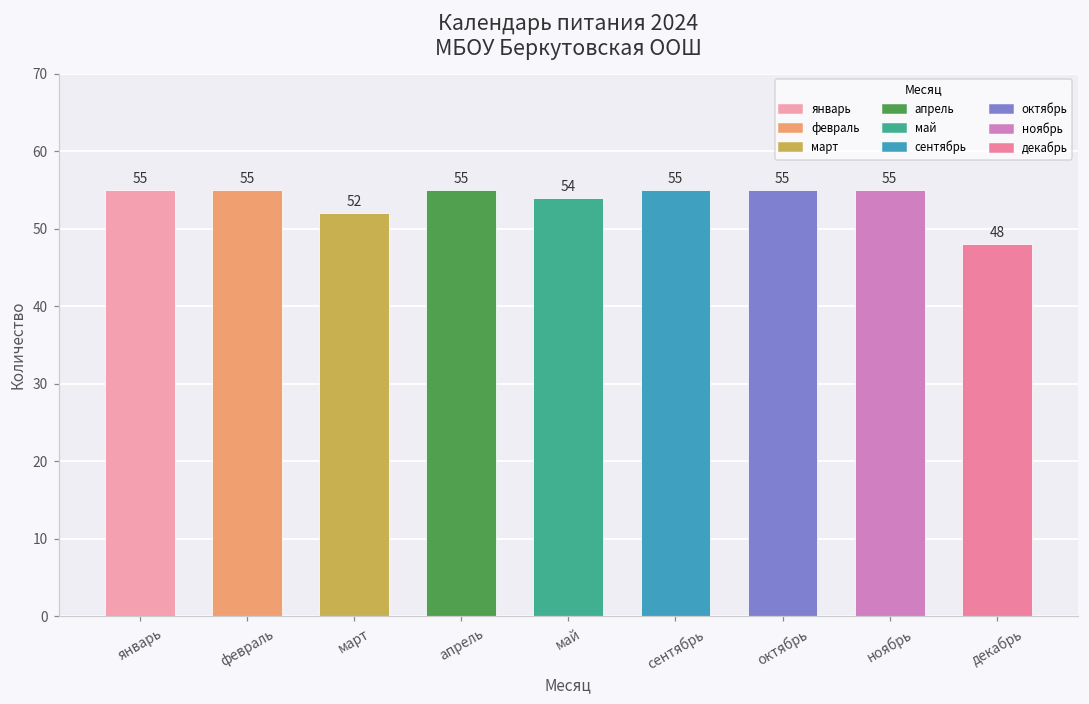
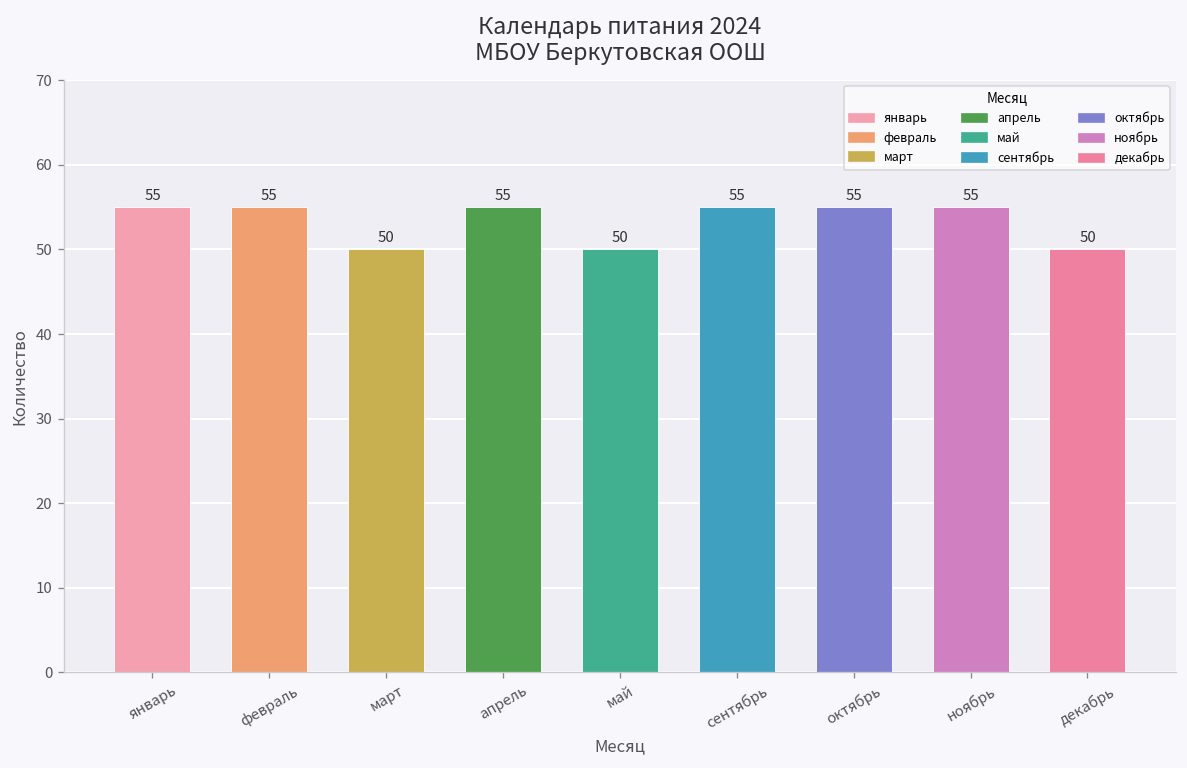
  {
    "январь": 55,
    "февраль": 55,
-   "март": 52,
+   "март": 50,
    "апрель": 55,
-   "май": 54,
+   "май": 50,
    "сентябрь": 55,
    "октябрь": 55,
    "ноябрь": 55,
-   "декабрь": 48
+   "декабрь": 50
  }
